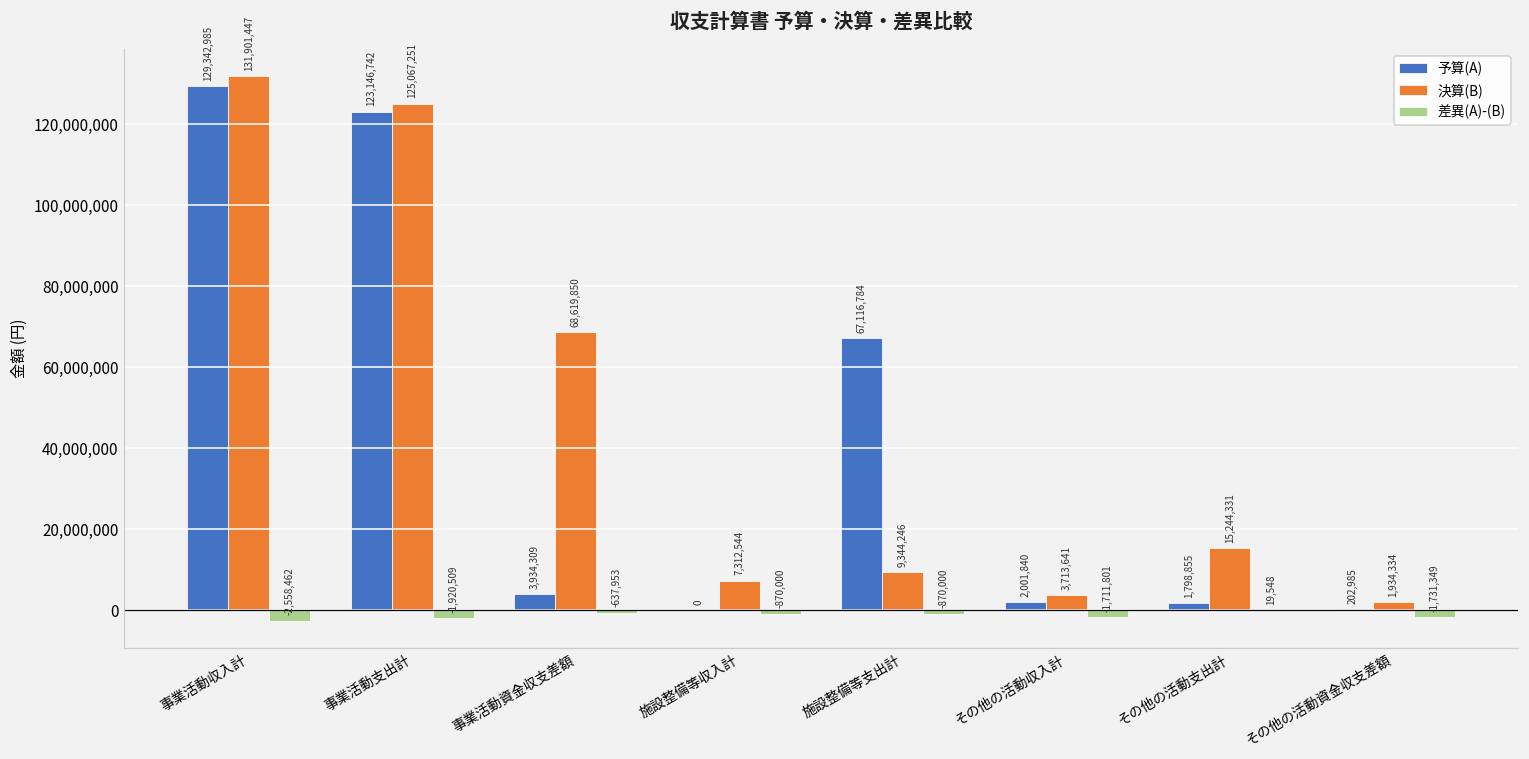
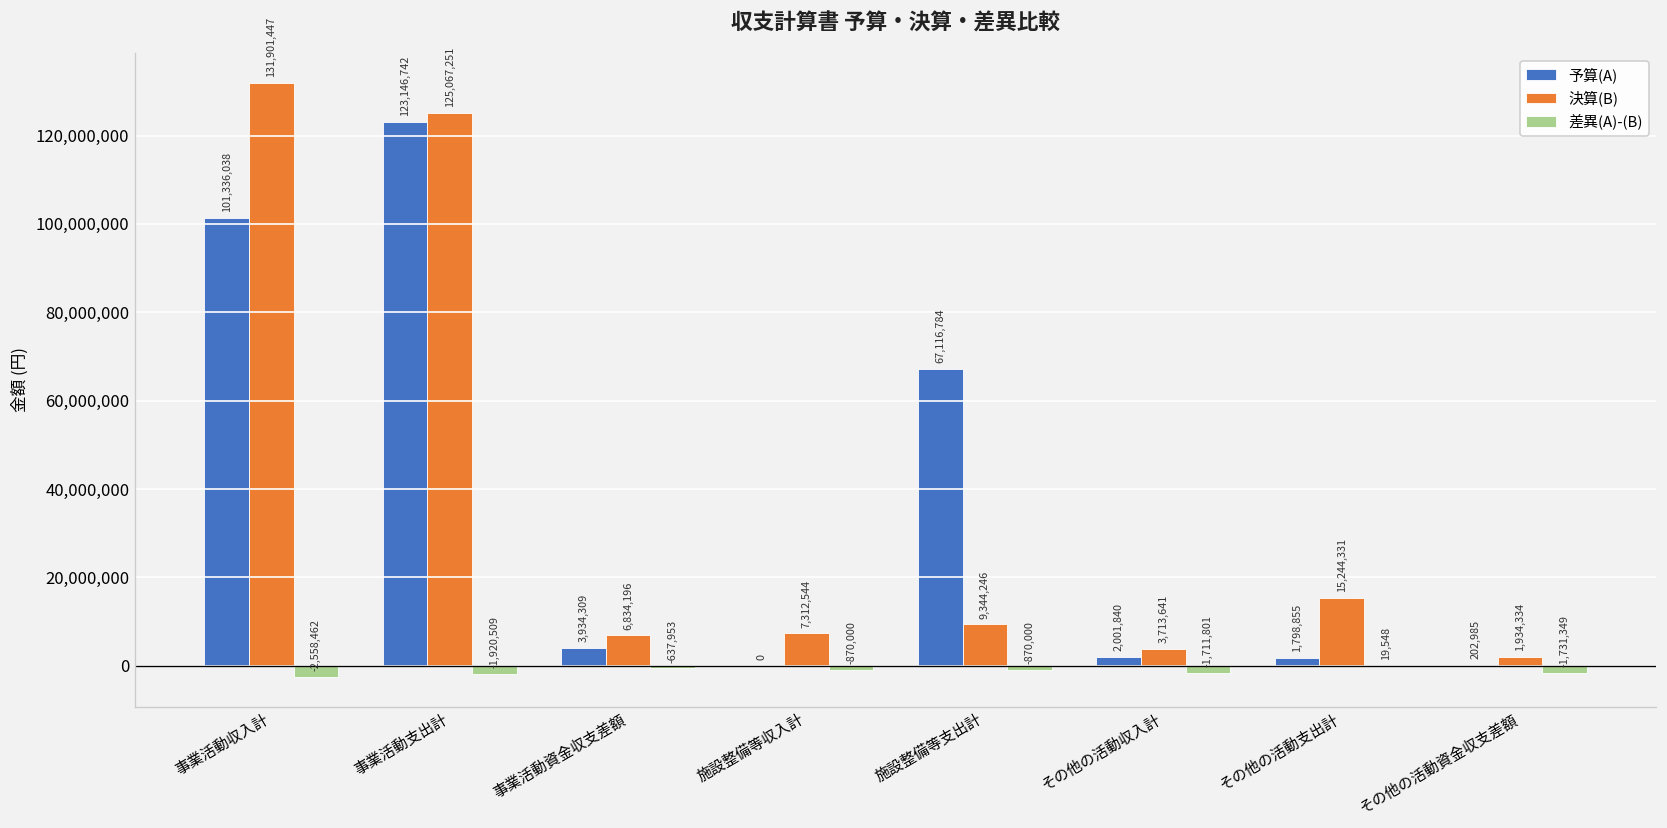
  {
    "予算(A)": {
-     "事業活動収入計": "129,342,985",
+     "事業活動収入計": "101,336,038",
      "事業活動支出計": "123,146,742",
      "事業活動資金収支差額": "3,934,309",
      "施設整備等収入計": "0",
      "施設整備等支出計": "67,116,784",
      "その他の活動収入計": "2,001,840",
      "その他の活動支出計": "1,798,855",
      "その他の活動資金収支差額": "202,985"
    },
    "決算(B)": {
      "事業活動収入計": "131,901,447",
      "事業活動支出計": "125,067,251",
-     "事業活動資金収支差額": "68,619,850",
+     "事業活動資金収支差額": "6,834,196",
      "施設整備等収入計": "7,312,544",
      "施設整備等支出計": "9,344,246",
      "その他の活動収入計": "3,713,641",
      "その他の活動支出計": "15,244,331",
      "その他の活動資金収支差額": "1,934,334"
    },
    "差異(A)-(B)": {
      "事業活動収入計": "-2,558,462",
      "事業活動支出計": "-1,920,509",
      "事業活動資金収支差額": "-637,953",
      "施設整備等収入計": "-870,000",
      "施設整備等支出計": "-870,000",
      "その他の活動収入計": "-1,711,801",
      "その他の活動支出計": "19,548",
      "その他の活動資金収支差額": "-1,731,349"
    }
  }
